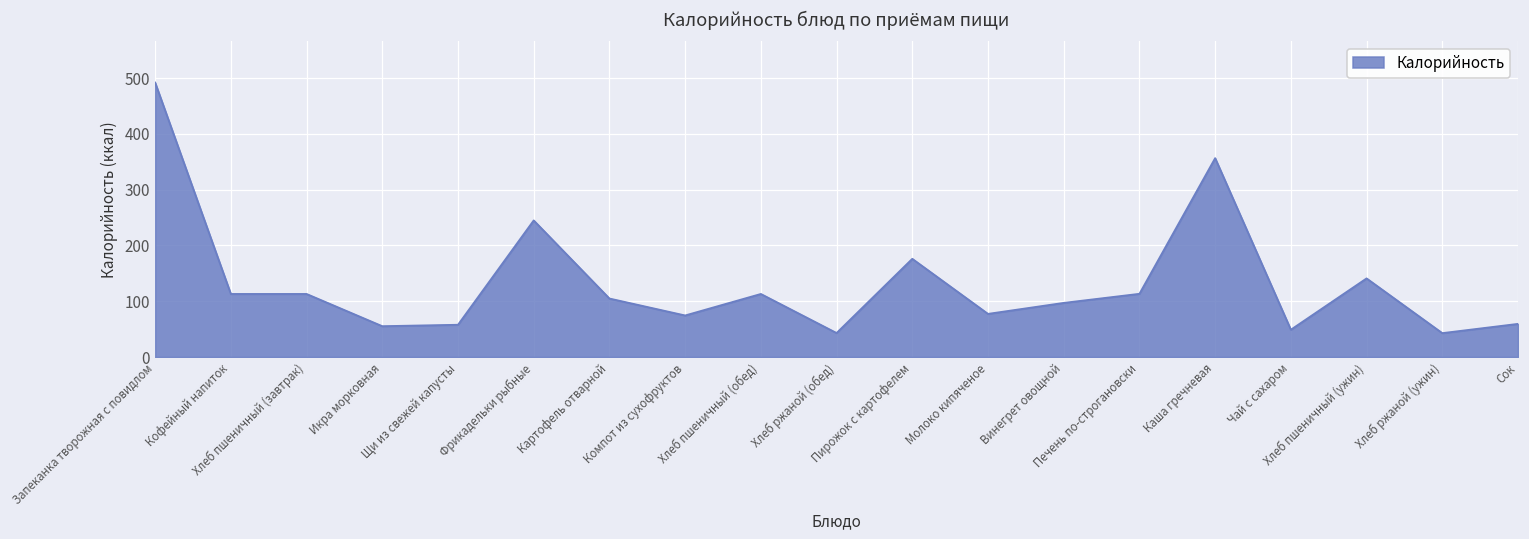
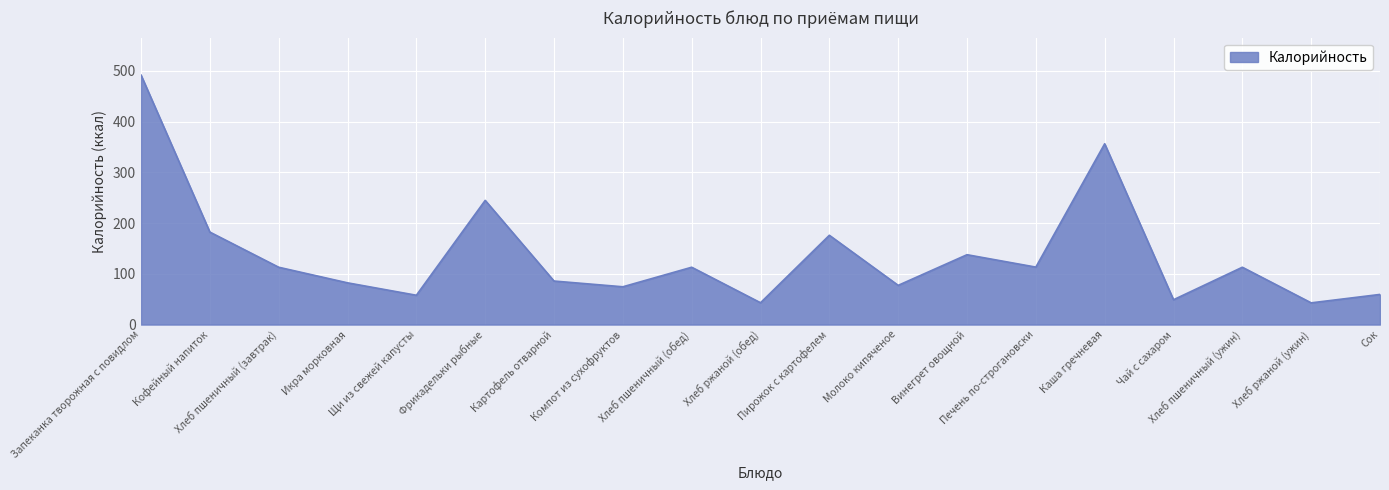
  {
    "Запеканка творожная с повидлом": 490,
-   "Кофейный напиток": 110,
+   "Кофейный напиток": 180,
    "Хлеб пшеничный (завтрак)": 110,
-   "Икра морковная": 60,
+   "Икра морковная": 80,
    "Щи из свежей капусты": 60,
    "Фрикадельки рыбные": 240,
-   "Картофель отварной": 100,
+   "Картофель отварной": 90,
    "Компот из сухофруктов": 70,
    "Хлеб пшеничный (обед)": 110,
    "Хлеб ржаной (обед)": 40,
    "Пирожок с картофелем": 180,
    "Молоко кипяченое": 80,
-   "Винегрет овощной": 100,
+   "Винегрет овощной": 140,
    "Печень по-строгановски": 110,
    "Каша гречневая": 360,
    "Чай с сахаром": 50,
-   "Хлеб пшеничный (ужин)": 140,
+   "Хлеб пшеничный (ужин)": 110,
    "Хлеб ржаной (ужин)": 40,
    "Сок": 60
  }
